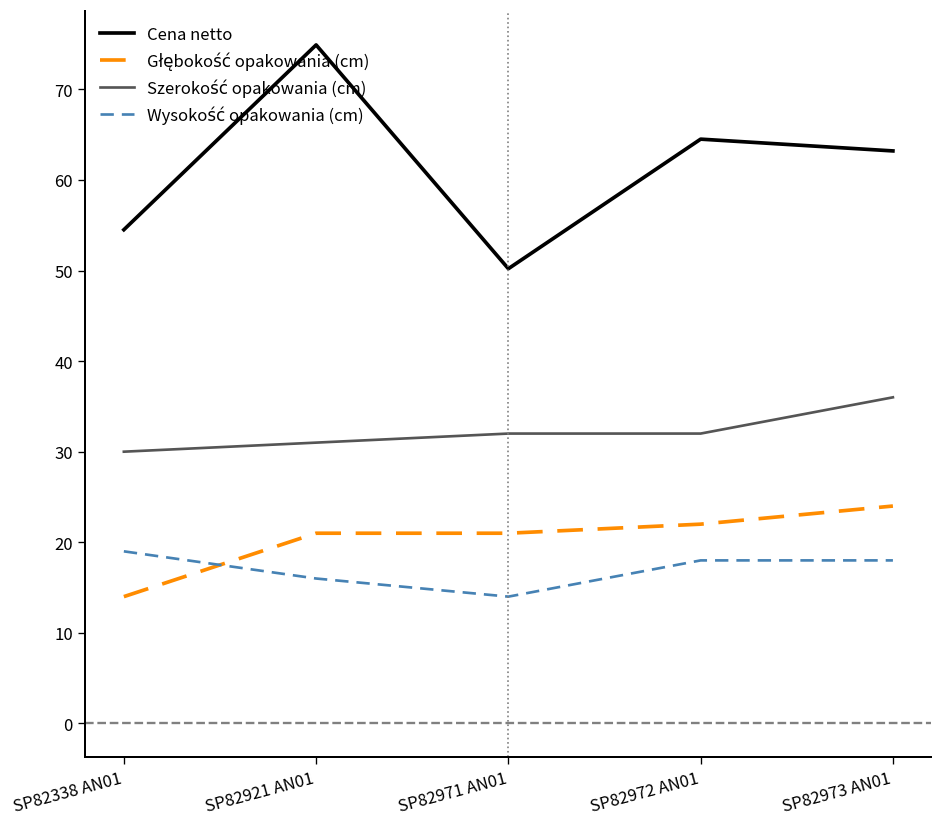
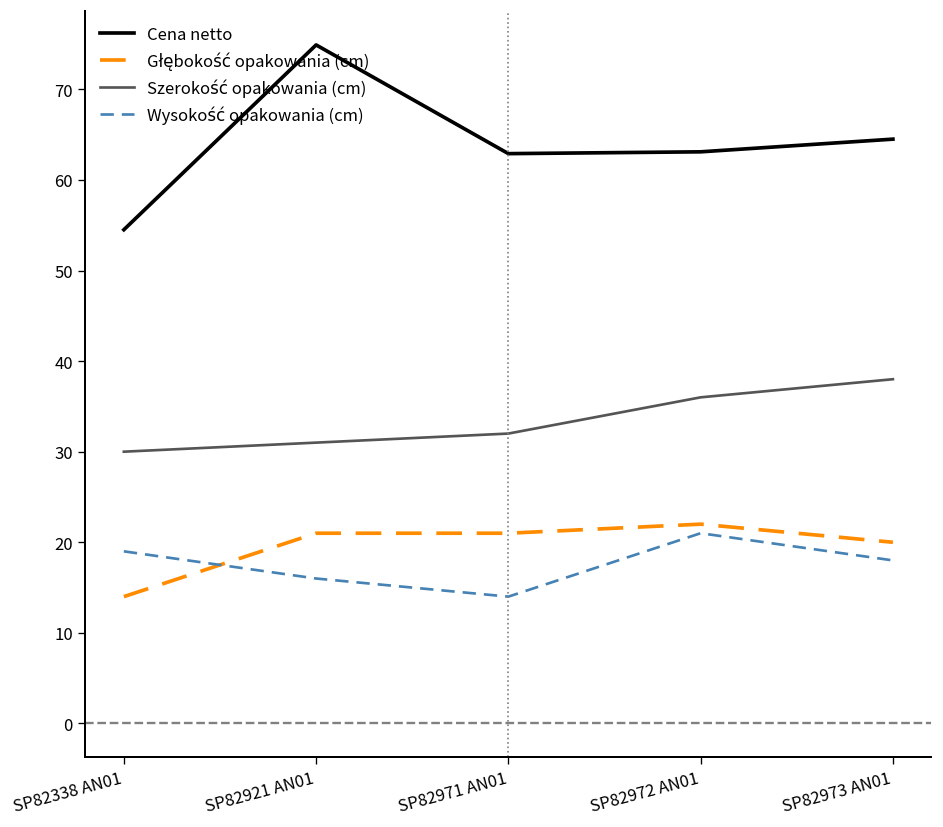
  {
    "Cena netto": {
      "SP82338 AN01": 55,
      "SP82921 AN01": 75,
-     "SP82971 AN01": 50,
-     "SP82972 AN01": 65,
-     "SP82973 AN01": 63
+     "SP82971 AN01": 63,
+     "SP82972 AN01": 63,
+     "SP82973 AN01": 65
    },
    "Głębokość opakowania (cm)": {
      "SP82338 AN01": 14,
      "SP82921 AN01": 21,
      "SP82971 AN01": 21,
      "SP82972 AN01": 22,
-     "SP82973 AN01": 24
+     "SP82973 AN01": 20
    },
    "Szerokość opakowania (cm)": {
      "SP82338 AN01": 30,
      "SP82921 AN01": 31,
      "SP82971 AN01": 32,
-     "SP82972 AN01": 32,
-     "SP82973 AN01": 36
+     "SP82972 AN01": 36,
+     "SP82973 AN01": 38
    },
    "Wysokość opakowania (cm)": {
      "SP82338 AN01": 19,
      "SP82921 AN01": 16,
      "SP82971 AN01": 14,
-     "SP82972 AN01": 18,
+     "SP82972 AN01": 21,
      "SP82973 AN01": 18
    }
  }
